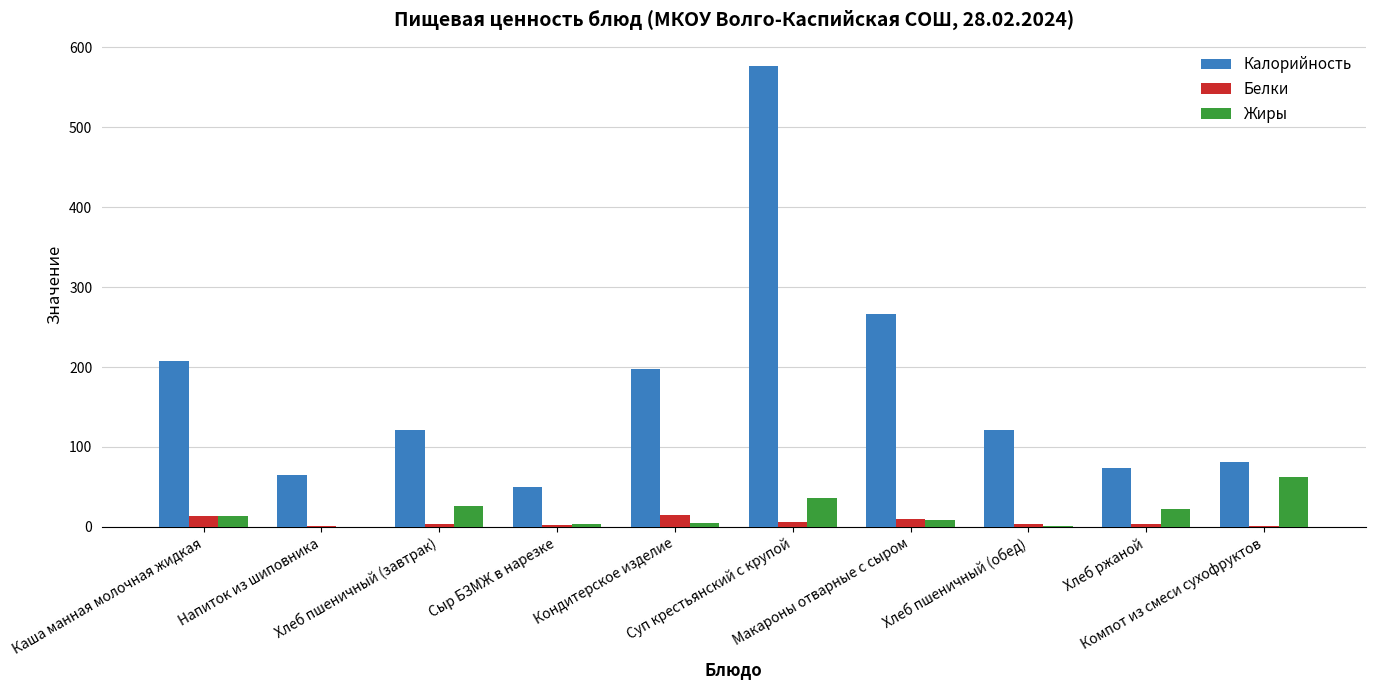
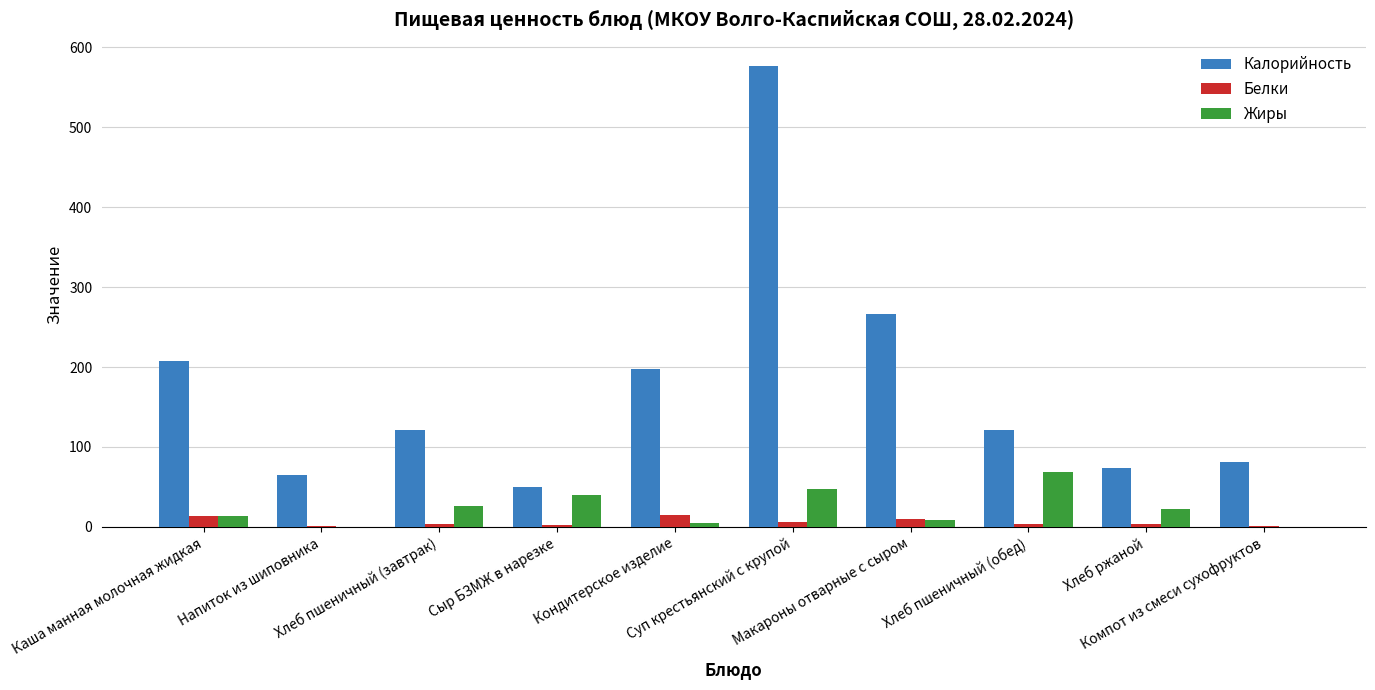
  {
    "Калорийность": {
      "Каша манная молочная жидкая": 210,
      "Напиток из шиповника": 70,
      "Хлеб пшеничный (завтрак)": 120,
      "Сыр БЗМЖ в нарезке": 50,
      "Кондитерское изделие": 200,
      "Суп крестьянский с крупой": 580,
      "Макароны отварные с сыром": 270,
      "Хлеб пшеничный (обед)": 120,
      "Хлеб ржаной": 70,
      "Компот из смеси сухофруктов": 80
    },
    "Белки": {
      "Каша манная молочная жидкая": 10,
      "Хлеб пшеничный (завтрак)": 0,
      "Кондитерское изделие": 10,
      "Суп крестьянский с крупой": 10,
      "Макароны отварные с сыром": 10,
      "Хлеб пшеничный (обед)": 0
    },
    "Жиры": {
      "Каша манная молочная жидкая": 10,
      "Хлеб пшеничный (завтрак)": 30,
-     "Сыр БЗМЖ в нарезке": 0,
+     "Сыр БЗМЖ в нарезке": 40,
      "Кондитерское изделие": 0,
-     "Суп крестьянский с крупой": 40,
+     "Суп крестьянский с крупой": 50,
      "Макароны отварные с сыром": 10,
-     "Хлеб пшеничный (обед)": 0,
+     "Хлеб пшеничный (обед)": 70,
      "Хлеб ржаной": 20,
-     "Компот из смеси сухофруктов": 60
+     "Компот из смеси сухофруктов": 0
    }
  }
